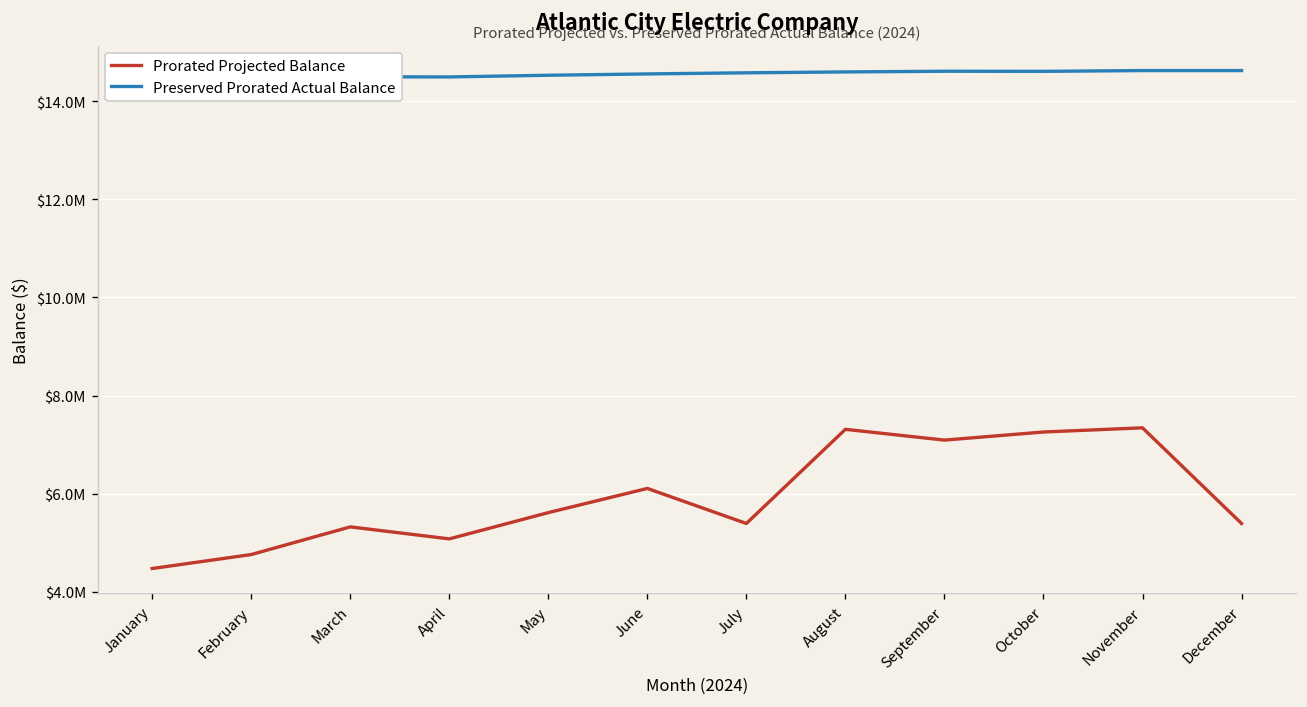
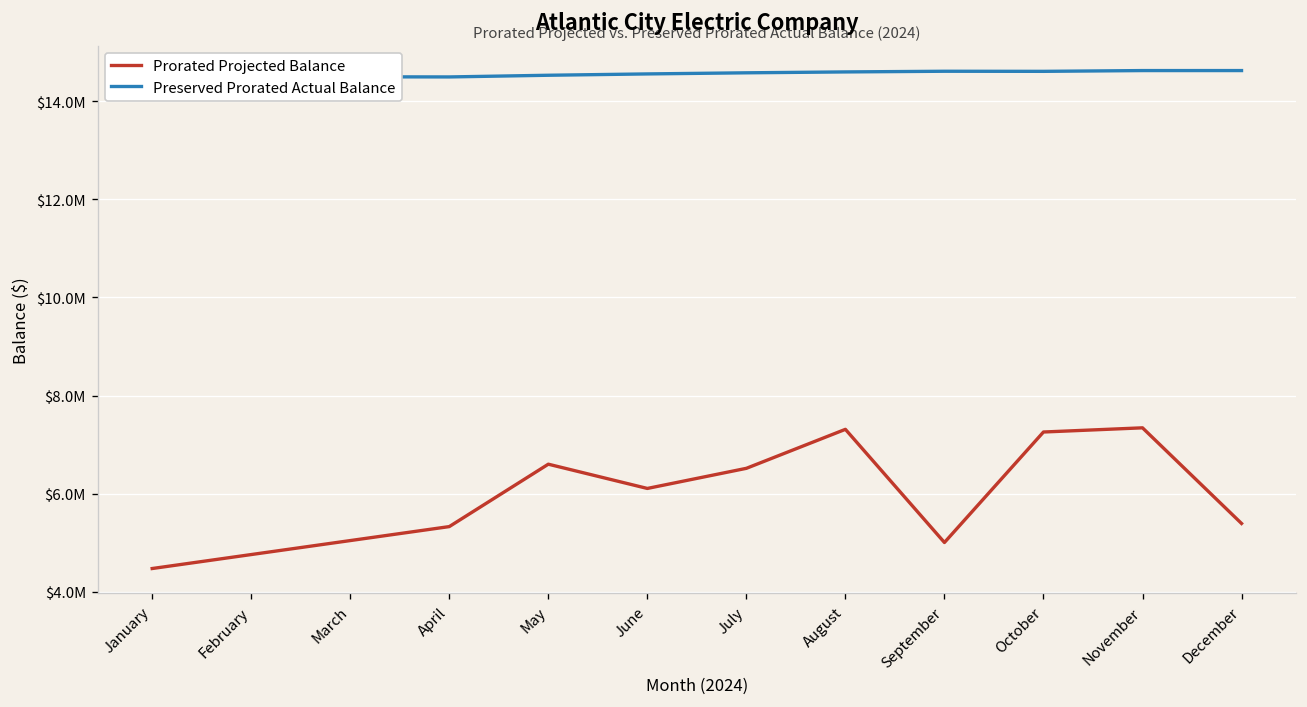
  {
    "Prorated Projected Balance": {
      "January": "$4500000",
      "February": "$4800000",
-     "March": "$5300000",
-     "April": "$5100000",
-     "May": "$5600000",
+     "March": "$5000000",
+     "April": "$5300000",
+     "May": "$6600000",
      "June": "$6100000",
-     "July": "$5400000",
+     "July": "$6500000",
      "August": "$7300000",
-     "September": "$7100000",
+     "September": "$5000000",
      "October": "$7300000",
      "November": "$7300000",
      "December": "$5400000"
    },
    "Preserved Prorated Actual Balance": {
      "April": "$14500000",
      "May": "$14500000",
      "June": "$14600000",
      "July": "$14600000",
      "August": "$14600000",
      "September": "$14600000",
      "October": "$14600000",
      "November": "$14600000",
      "December": "$14600000"
    }
  }
